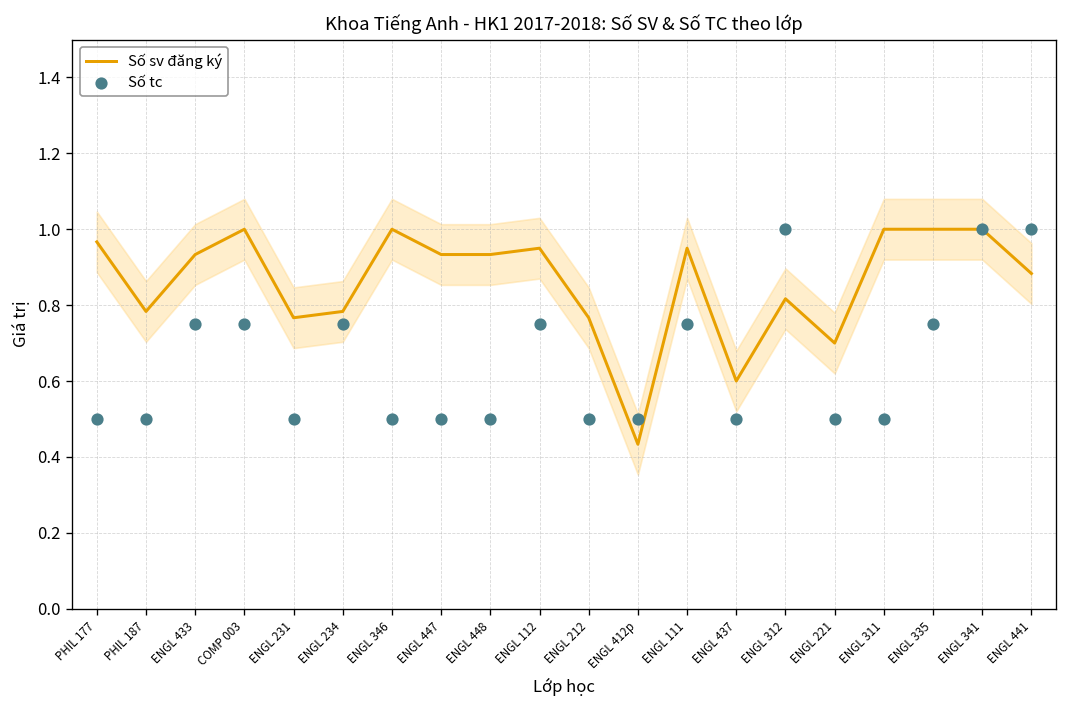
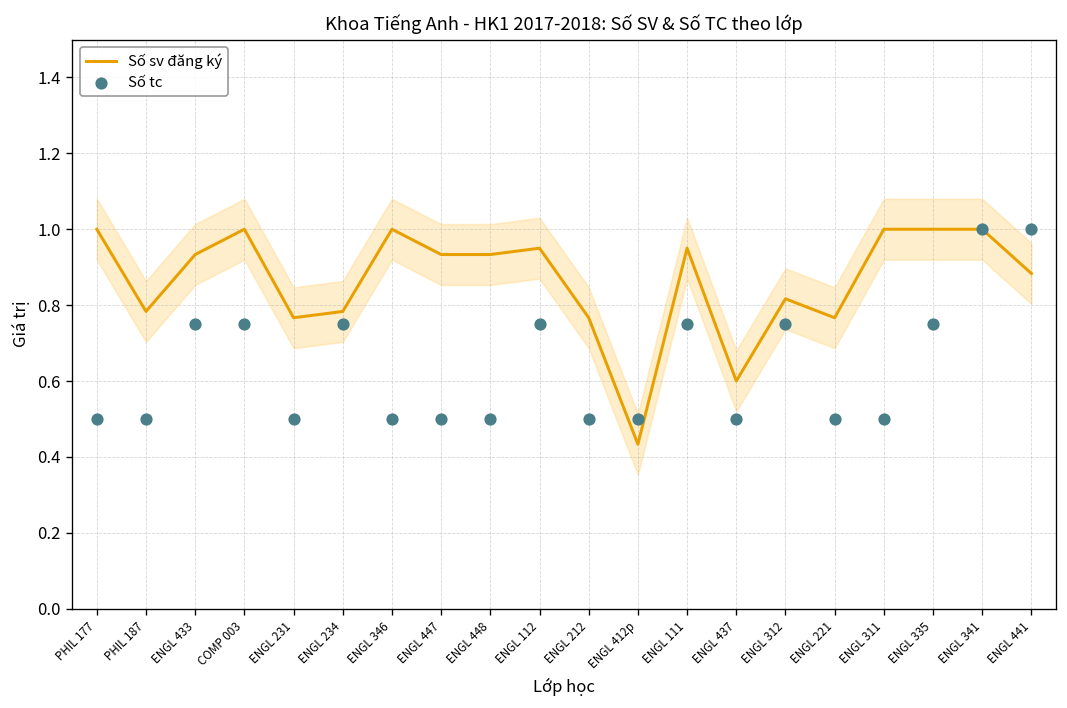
  {
    "Số sv đăng ký": {
-     "PHIL 177": 0.97,
+     "PHIL 177": 1.00,
      "PHIL 187": 0.78,
      "ENGL 433": 0.93,
      "COMP 003": 1.00,
      "ENGL 231": 0.77,
      "ENGL 234": 0.78,
      "ENGL 346": 1.00,
      "ENGL 447": 0.93,
      "ENGL 448": 0.93,
      "ENGL 112": 0.95,
      "ENGL 212": 0.77,
      "ENGL 412p": 0.43,
      "ENGL 111": 0.95,
      "ENGL 437": 0.60,
      "ENGL 312": 0.82,
-     "ENGL 221": 0.70,
+     "ENGL 221": 0.77,
      "ENGL 311": 1.00,
      "ENGL 335": 1.00,
      "ENGL 441": 0.88
    },
    "Số tc": {
-     "ENGL 312": 1.00
+     "ENGL 312": 0.75
    }
  }
